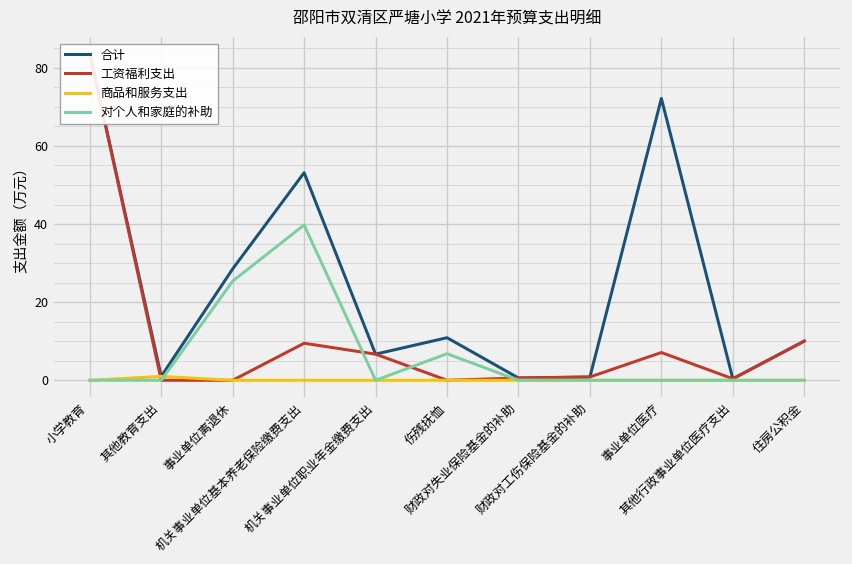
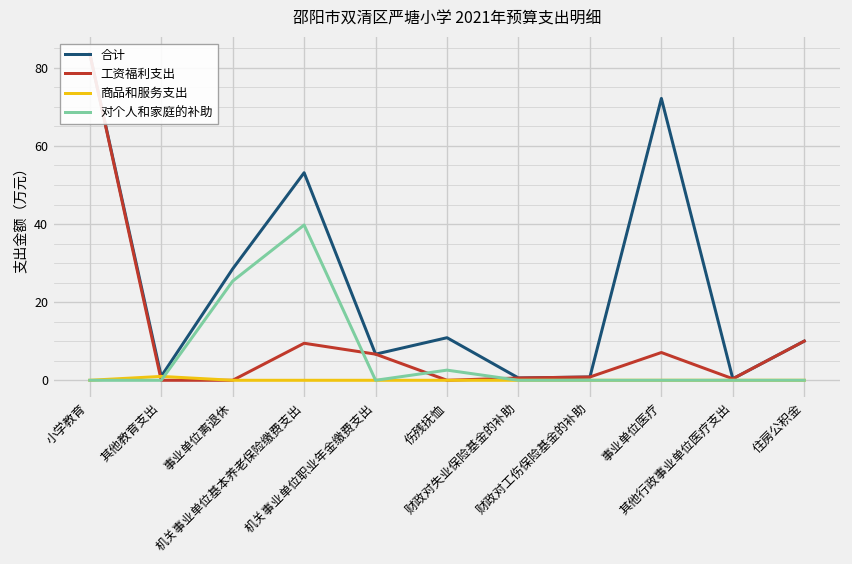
  {
    "合计": {
      "事业单位离退休": 29,
      "机关事业单位基本养老保险缴费支出": 53,
      "伤残抚恤": 11,
      "事业单位医疗": 72
    },
    "工资福利支出": {
      "机关事业单位基本养老保险缴费支出": 9,
      "事业单位医疗": 7
    },
    "商品和服务支出": {
      "机关事业单位基本养老保险缴费支出": 0
    },
    "对个人和家庭的补助": {
      "事业单位离退休": 25,
      "机关事业单位基本养老保险缴费支出": 40,
-     "伤残抚恤": 7
+     "伤残抚恤": 3
    }
  }
